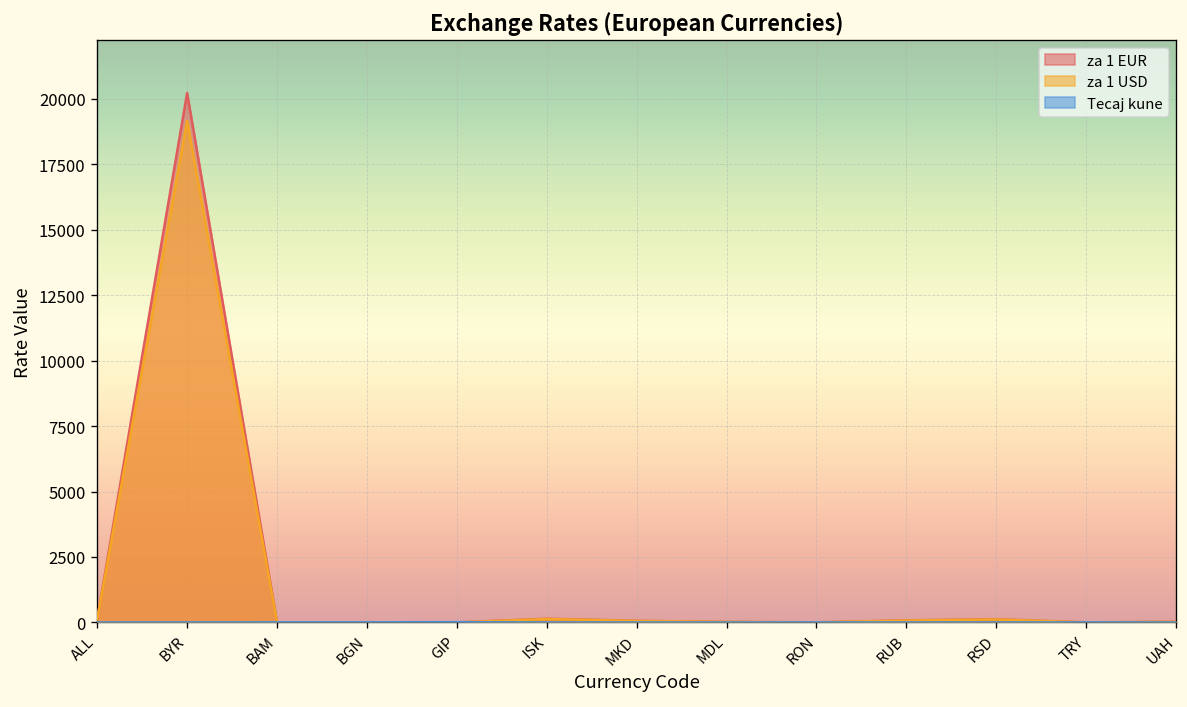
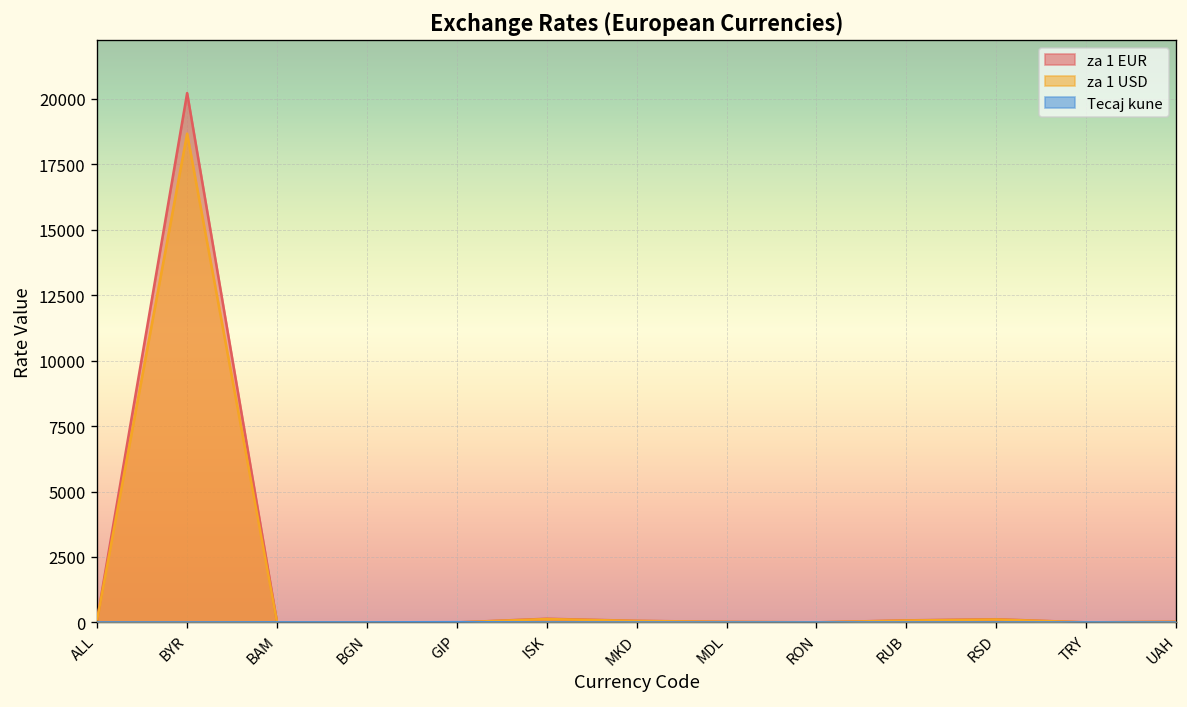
  {
    "za 1 EUR": {
      "BYR": 20200
    },
    "za 1 USD": {
-     "BYR": 19200
+     "BYR": 18700
    },
    "Tecaj kune": {
      "ALL": 0,
      "BYR": 0,
      "ISK": 0
    }
  }
